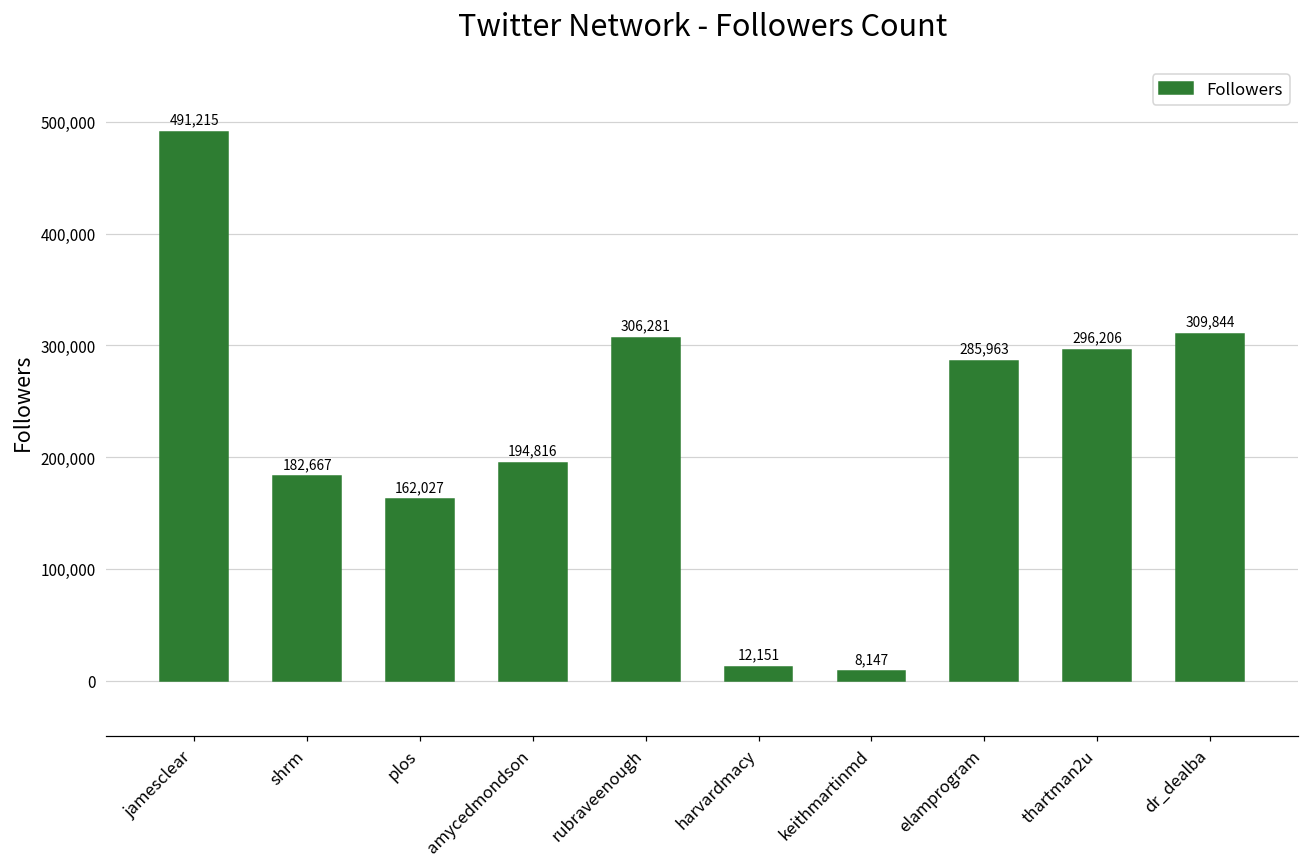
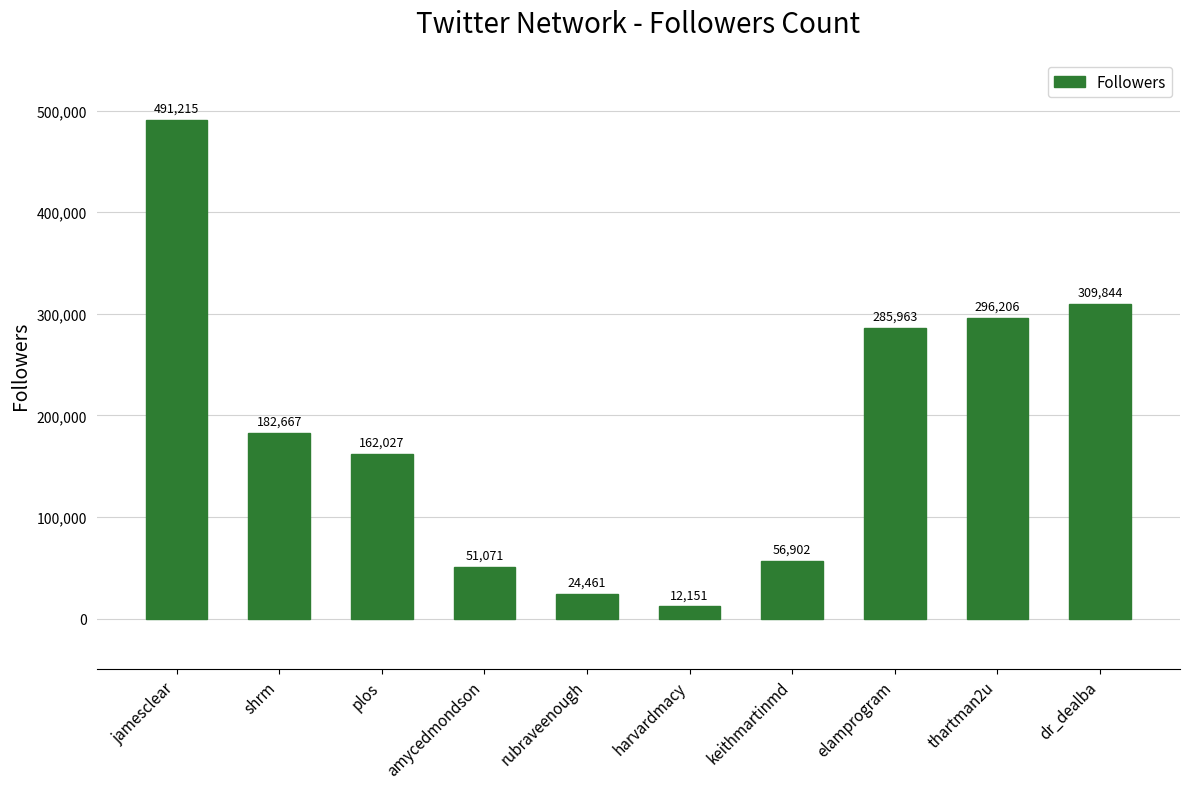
  {
    "jamesclear": "491,215",
    "shrm": "182,667",
    "plos": "162,027",
-   "amycedmondson": "194,816",
-   "rubraveenough": "306,281",
+   "amycedmondson": "51,071",
+   "rubraveenough": "24,461",
    "harvardmacy": "12,151",
-   "keithmartinmd": "8,147",
+   "keithmartinmd": "56,902",
    "elamprogram": "285,963",
    "thartman2u": "296,206",
    "dr_dealba": "309,844"
  }
